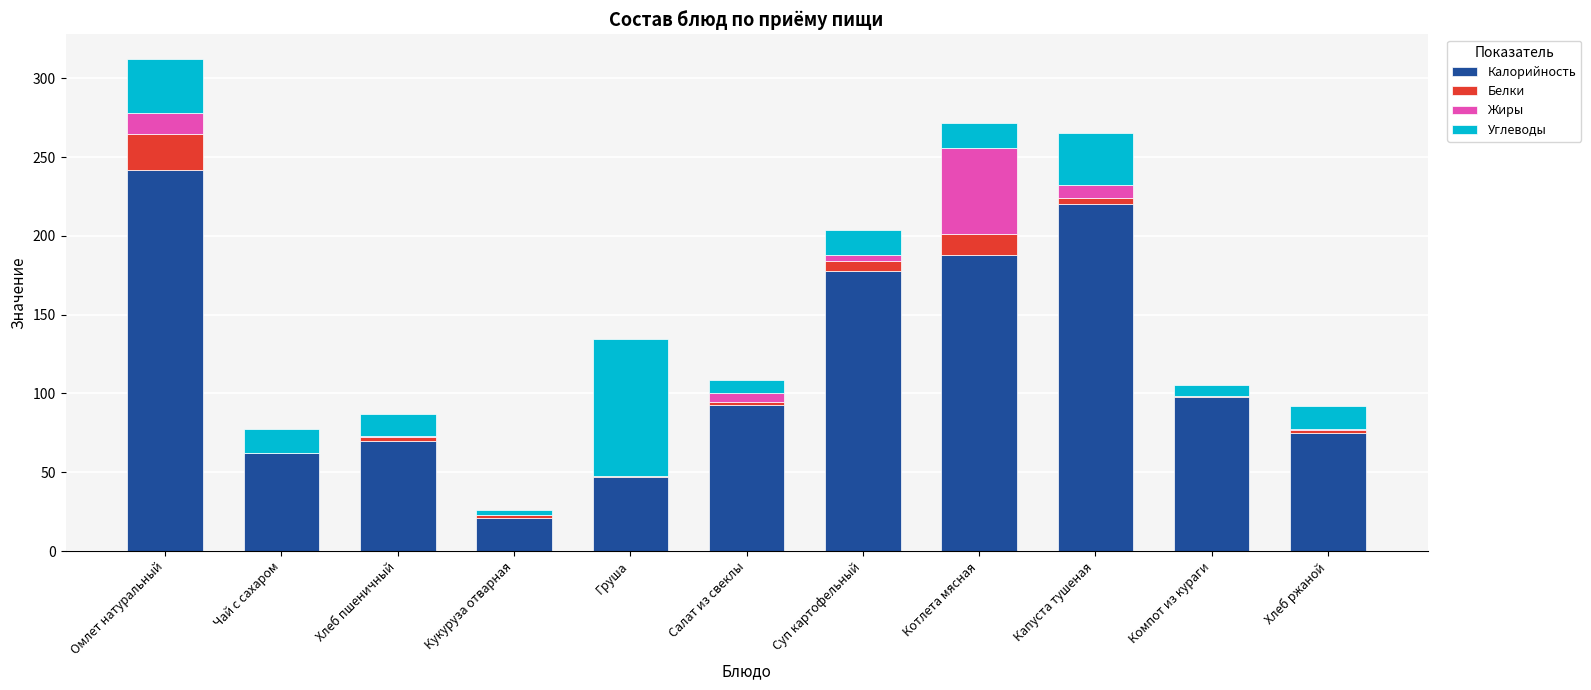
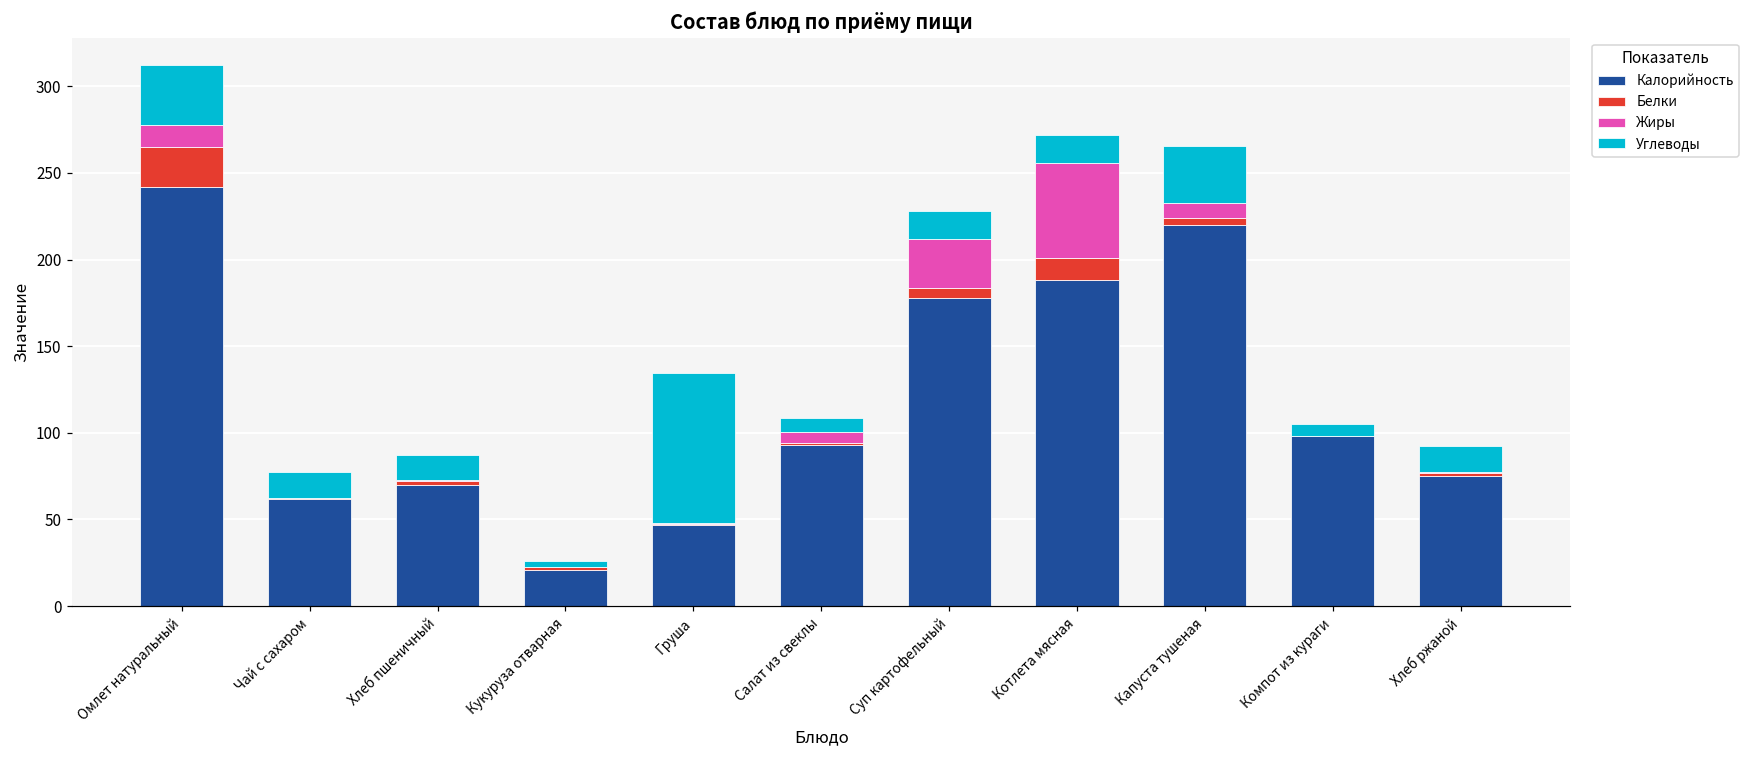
  {
    "Калорийность": {
      "Омлет натуральный": 242,
      "Чай с сахаром": 62,
      "Хлеб пшеничный": 70,
      "Кукуруза отварная": 21,
      "Груша": 47,
      "Салат из свеклы": 93,
      "Суп картофельный": 178,
      "Котлета мясная": 188,
      "Капуста тушеная": 220,
      "Компот из кураги": 98,
      "Хлеб ржаной": 75
    },
    "Белки": {
      "Омлет натуральный": 23,
      "Хлеб пшеничный": 2,
      "Кукуруза отварная": 2,
      "Суп картофельный": 6,
      "Котлета мясная": 13,
      "Капуста тушеная": 4,
      "Хлеб ржаной": 2
    },
    "Жиры": {
      "Омлет натуральный": 13,
      "Салат из свеклы": 6,
-     "Суп картофельный": 4,
+     "Суп картофельный": 28,
      "Котлета мясная": 55,
      "Капуста тушеная": 8
    },
    "Углеводы": {
      "Омлет натуральный": 35,
      "Чай с сахаром": 15,
      "Хлеб пшеничный": 14,
      "Кукуруза отварная": 3,
      "Груша": 87,
      "Салат из свеклы": 8,
      "Суп картофельный": 16,
      "Котлета мясная": 16,
      "Капуста тушеная": 33,
      "Компот из кураги": 7,
      "Хлеб ржаной": 15
    }
  }
